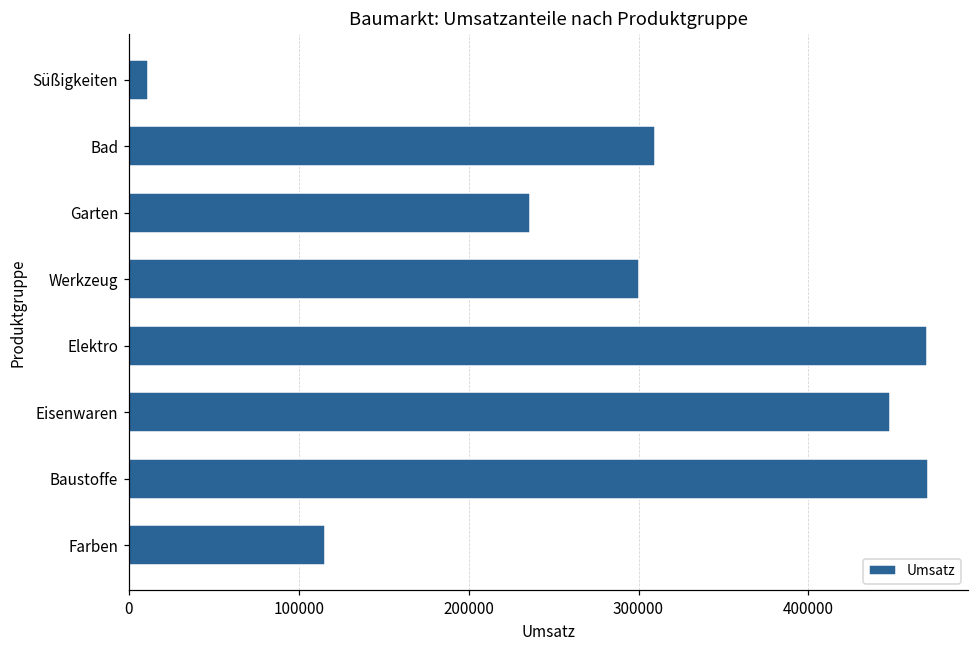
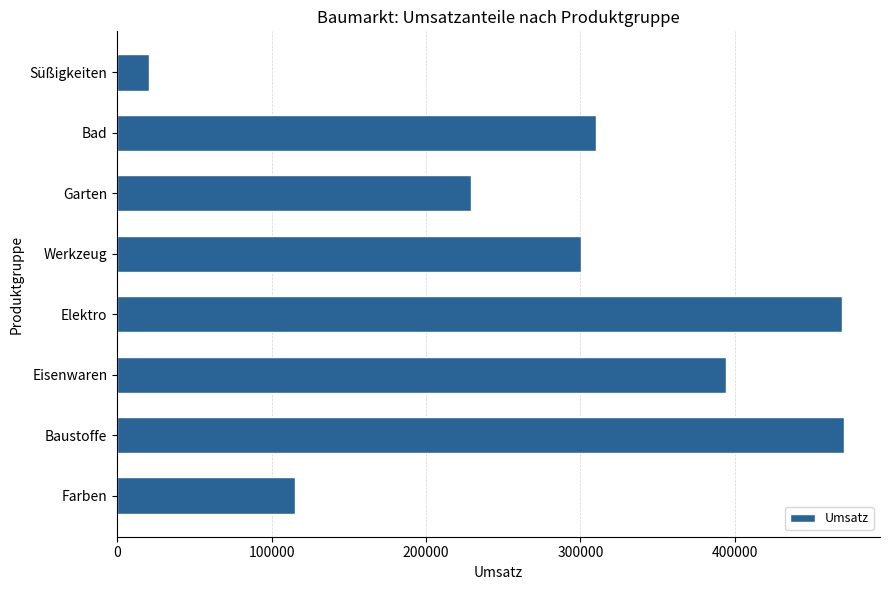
  {
-   "Süßigkeiten": 11000,
+   "Süßigkeiten": 21000,
    "Bad": 310000,
-   "Garten": 236000,
+   "Garten": 229000,
    "Werkzeug": 301000,
    "Elektro": 470000,
-   "Eisenwaren": 448000,
+   "Eisenwaren": 394000,
    "Baustoffe": 470000,
    "Farben": 115000
  }
